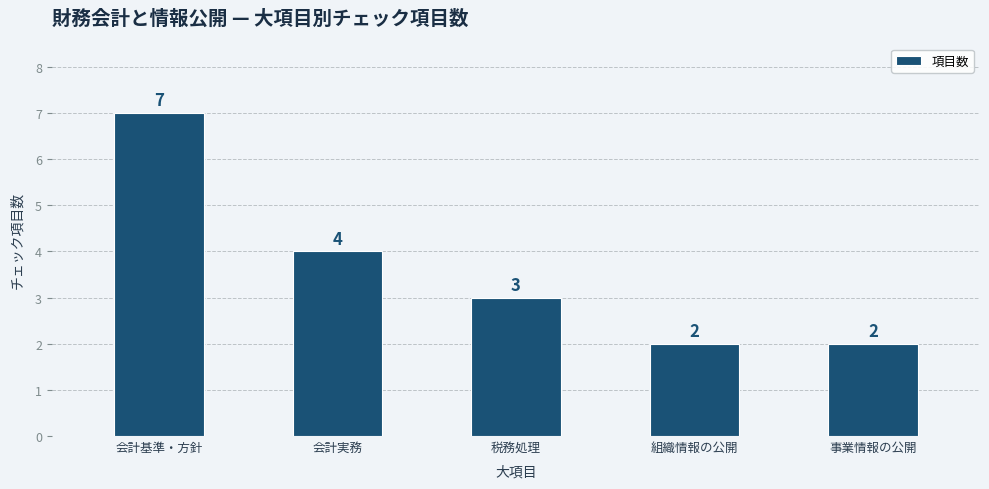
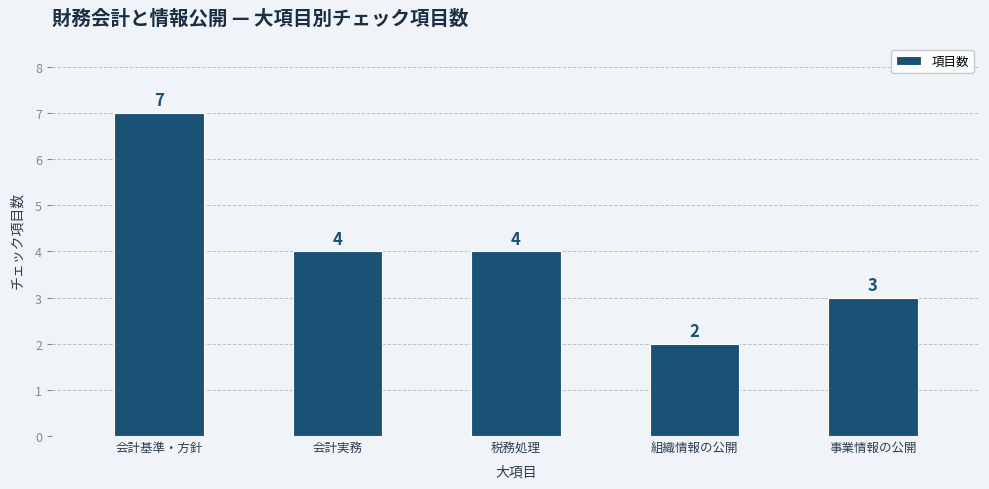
  {
    "会計基準・方針": 7,
    "会計実務": 4,
-   "税務処理": 3,
+   "税務処理": 4,
    "組織情報の公開": 2,
-   "事業情報の公開": 2
+   "事業情報の公開": 3
  }
